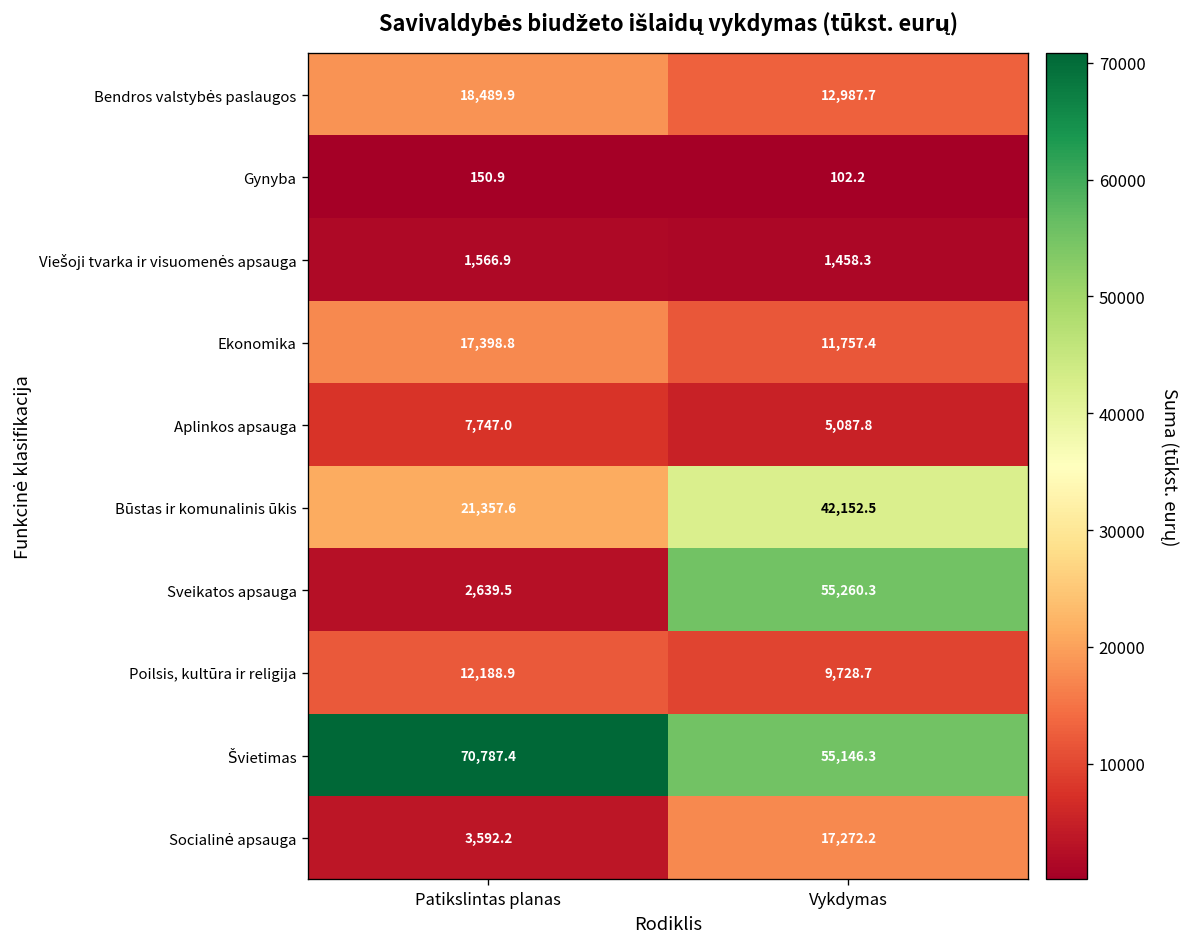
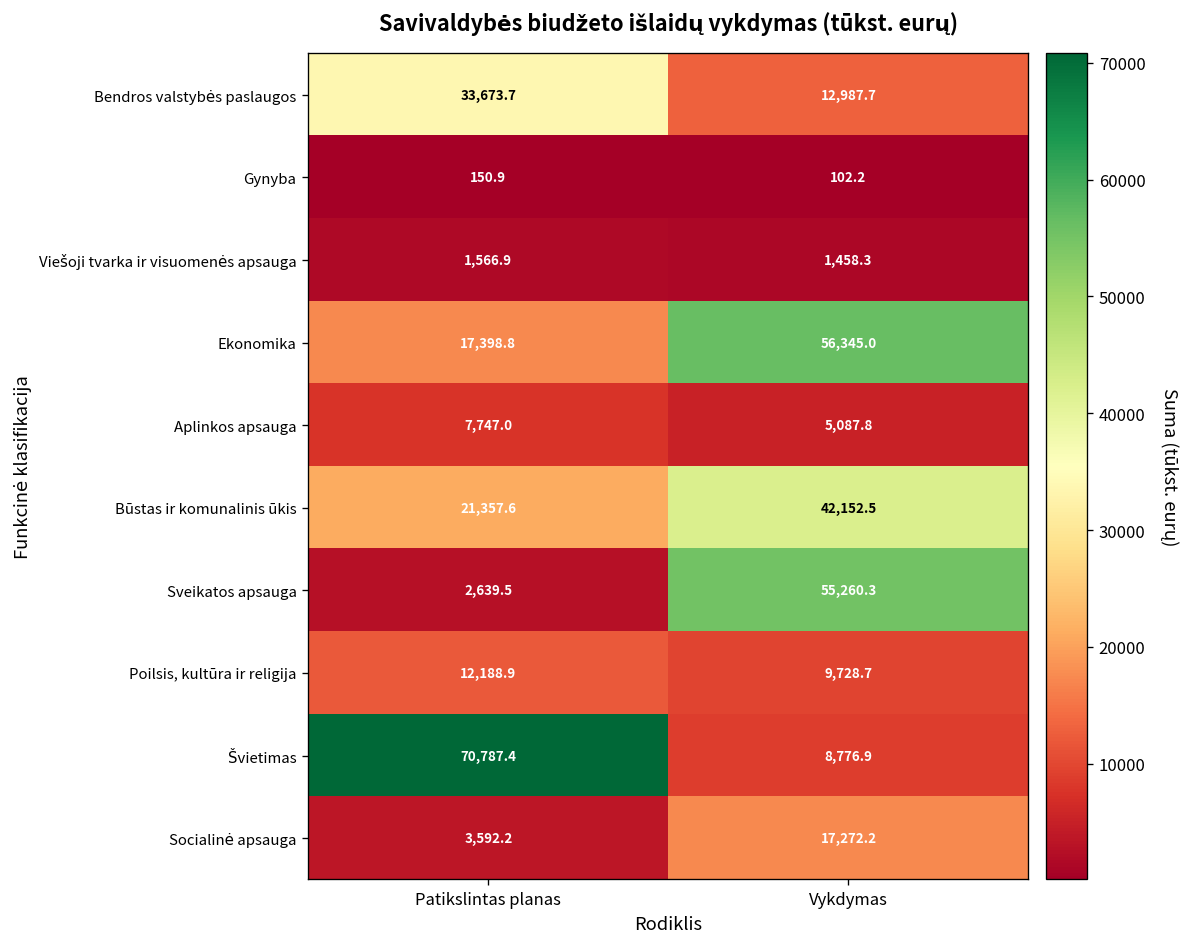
  {
    "Bendros valstybės paslaugos": {
-     "Patikslintas planas": "18,489.9",
+     "Patikslintas planas": "33,673.7",
      "Vykdymas": "12,987.7"
    },
    "Gynyba": {
      "Patikslintas planas": "150.9",
      "Vykdymas": "102.2"
    },
    "Viešoji tvarka ir visuomenės apsauga": {
      "Patikslintas planas": "1,566.9",
      "Vykdymas": "1,458.3"
    },
    "Ekonomika": {
      "Patikslintas planas": "17,398.8",
-     "Vykdymas": "11,757.4"
+     "Vykdymas": "56,345.0"
    },
    "Aplinkos apsauga": {
      "Patikslintas planas": "7,747.0",
      "Vykdymas": "5,087.8"
    },
    "Būstas ir komunalinis ūkis": {
      "Patikslintas planas": "21,357.6",
      "Vykdymas": "42,152.5"
    },
    "Sveikatos apsauga": {
      "Patikslintas planas": "2,639.5",
      "Vykdymas": "55,260.3"
    },
    "Poilsis, kultūra ir religija": {
      "Patikslintas planas": "12,188.9",
      "Vykdymas": "9,728.7"
    },
    "Švietimas": {
      "Patikslintas planas": "70,787.4",
-     "Vykdymas": "55,146.3"
+     "Vykdymas": "8,776.9"
    },
    "Socialinė apsauga": {
      "Patikslintas planas": "3,592.2",
      "Vykdymas": "17,272.2"
    }
  }
